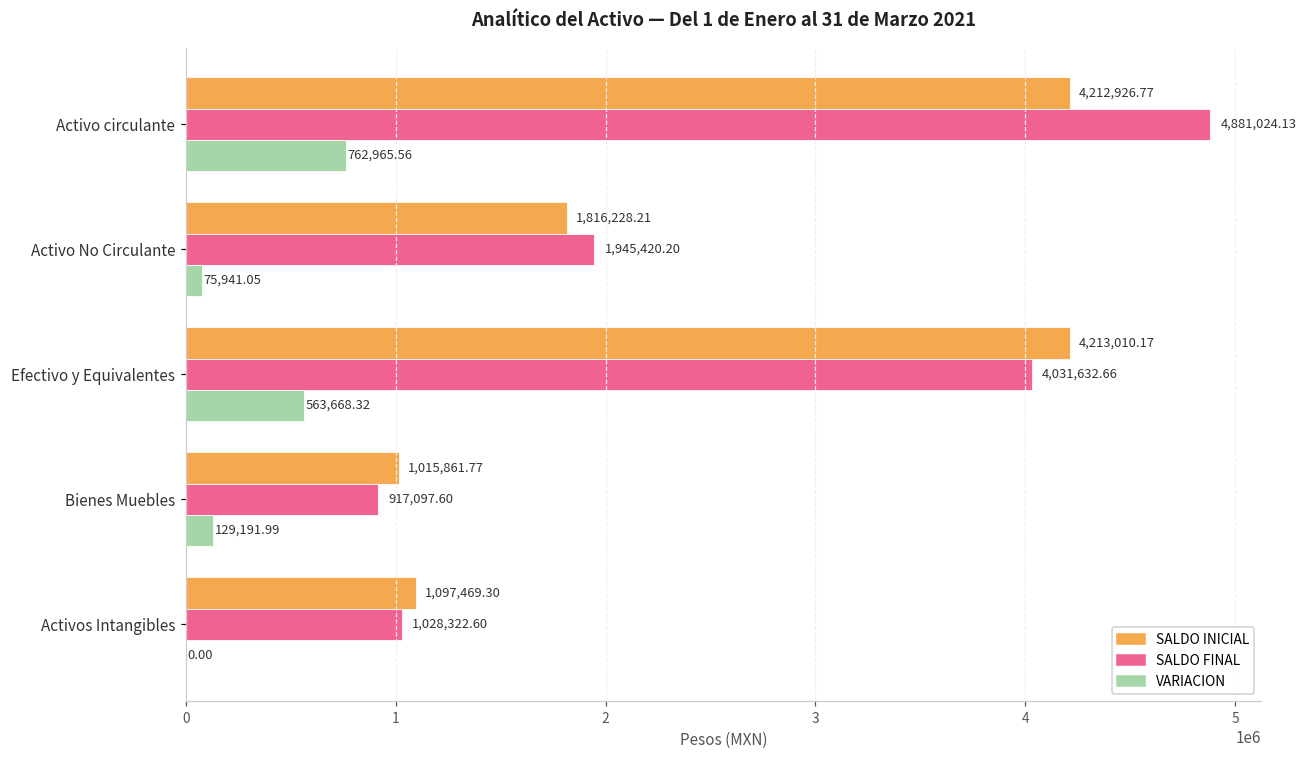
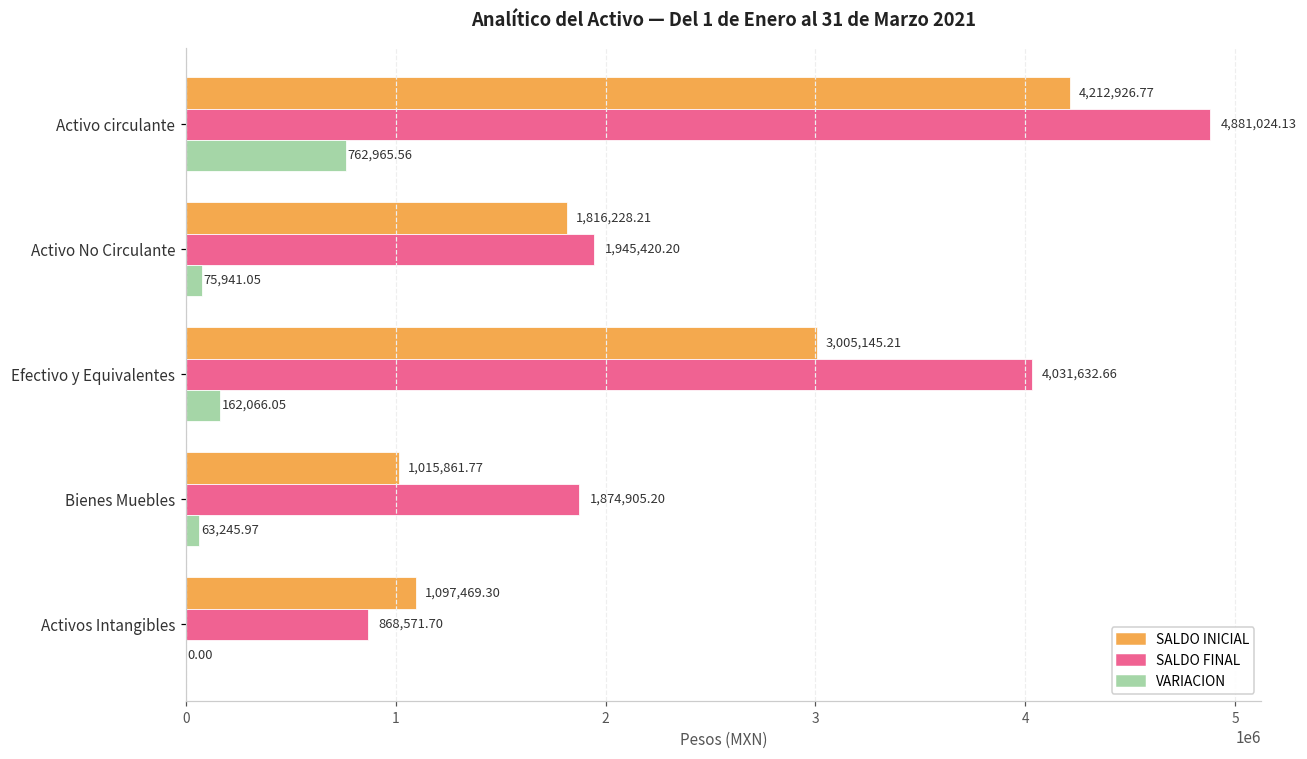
  {
    "SALDO INICIAL": {
      "Activo circulante": "4,212,926.77",
      "Activo No Circulante": "1,816,228.21",
-     "Efectivo y Equivalentes": "4,213,010.17",
+     "Efectivo y Equivalentes": "3,005,145.21",
      "Bienes Muebles": "1,015,861.77",
      "Activos Intangibles": "1,097,469.30"
    },
    "SALDO FINAL": {
      "Activo circulante": "4,881,024.13",
      "Activo No Circulante": "1,945,420.20",
      "Efectivo y Equivalentes": "4,031,632.66",
-     "Bienes Muebles": "917,097.60",
-     "Activos Intangibles": "1,028,322.60"
+     "Bienes Muebles": "1,874,905.20",
+     "Activos Intangibles": "868,571.70"
    },
    "VARIACION": {
      "Activo circulante": "762,965.56",
      "Activo No Circulante": "75,941.05",
-     "Efectivo y Equivalentes": "563,668.32",
-     "Bienes Muebles": "129,191.99",
+     "Efectivo y Equivalentes": "162,066.05",
+     "Bienes Muebles": "63,245.97",
      "Activos Intangibles": "0.00"
    }
  }
